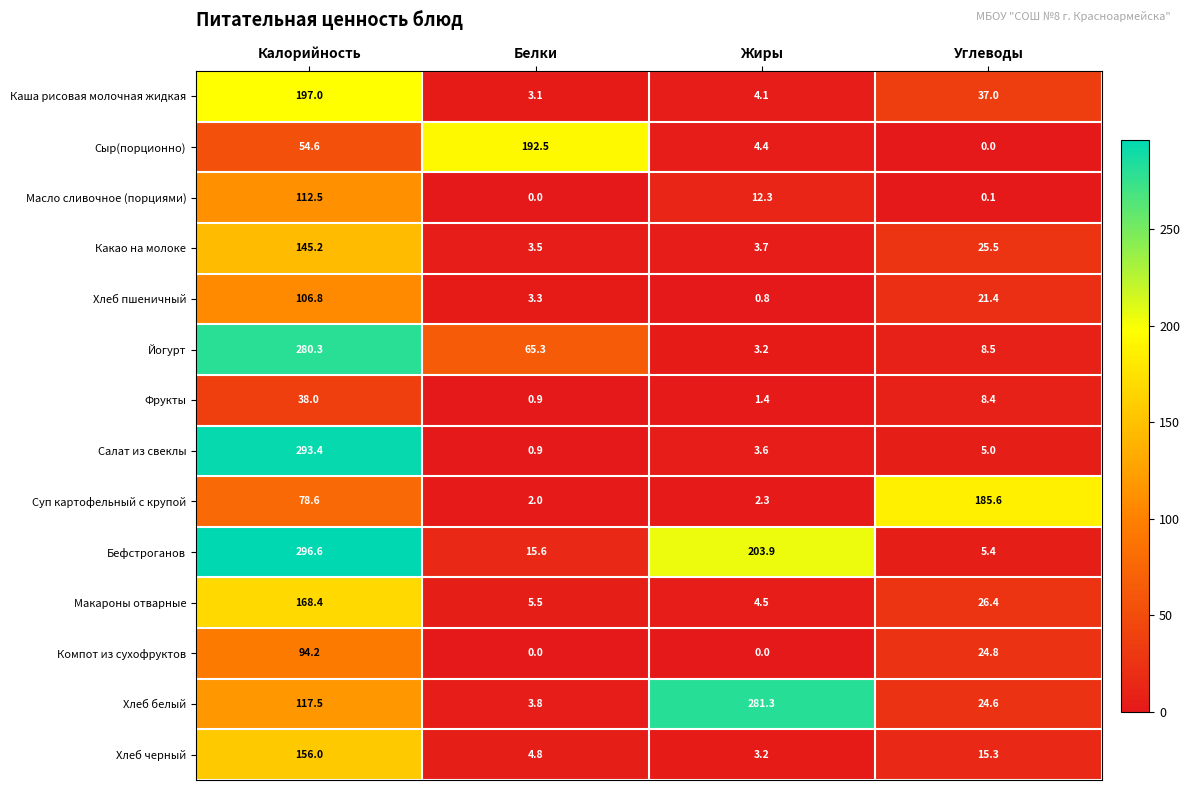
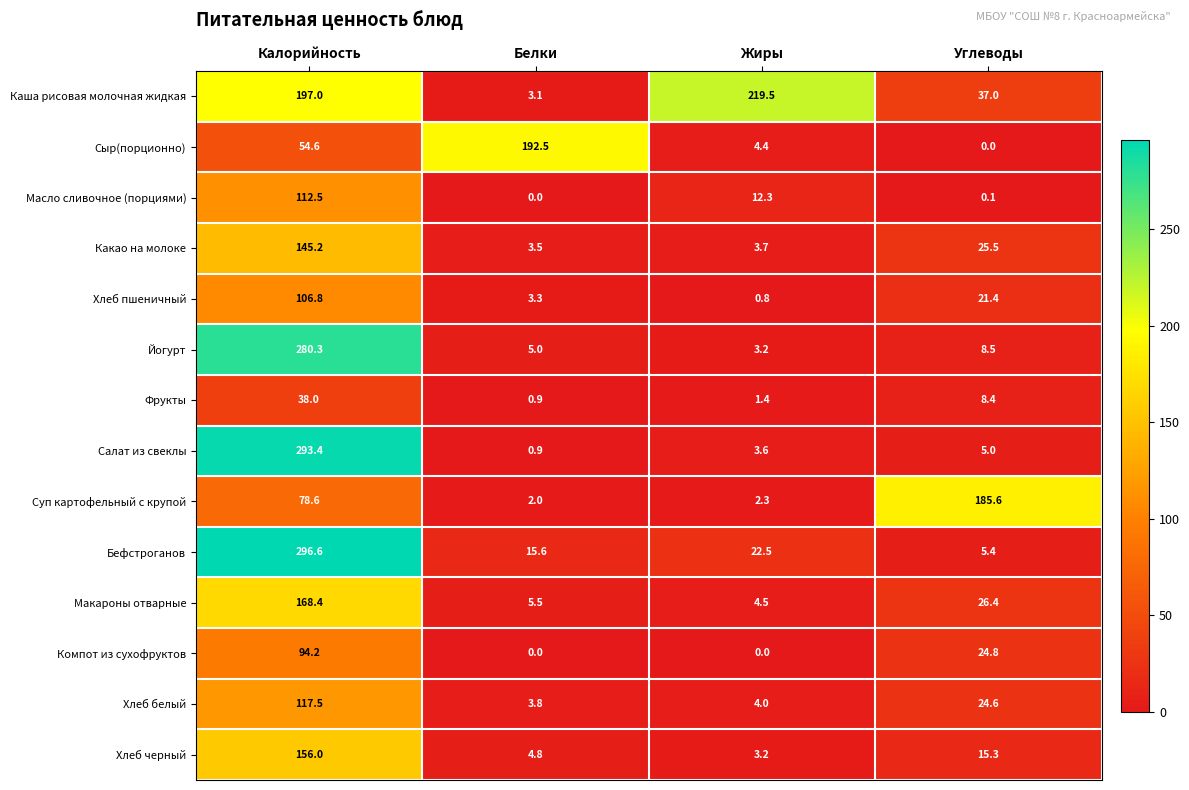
  {
    "Каша рисовая молочная жидкая": {
      "Калорийность": 197.0,
      "Белки": 3.1,
-     "Жиры": 4.1,
+     "Жиры": 219.5,
      "Углеводы": 37.0
    },
    "Сыр(порционно)": {
      "Калорийность": 54.6,
      "Белки": 192.5,
      "Жиры": 4.4,
      "Углеводы": 0.0
    },
    "Масло сливочное (порциями)": {
      "Калорийность": 112.5,
      "Белки": 0.0,
      "Жиры": 12.3,
      "Углеводы": 0.1
    },
    "Какао на молоке": {
      "Калорийность": 145.2,
      "Белки": 3.5,
      "Жиры": 3.7,
      "Углеводы": 25.5
    },
    "Хлеб пшеничный": {
      "Калорийность": 106.8,
      "Белки": 3.3,
      "Жиры": 0.8,
      "Углеводы": 21.4
    },
    "Йогурт": {
      "Калорийность": 280.3,
-     "Белки": 65.3,
+     "Белки": 5.0,
      "Жиры": 3.2,
      "Углеводы": 8.5
    },
    "Фрукты": {
      "Калорийность": 38.0,
      "Белки": 0.9,
      "Жиры": 1.4,
      "Углеводы": 8.4
    },
    "Салат из свеклы": {
      "Калорийность": 293.4,
      "Белки": 0.9,
      "Жиры": 3.6,
      "Углеводы": 5.0
    },
    "Суп картофельный с крупой": {
      "Калорийность": 78.6,
      "Белки": 2.0,
      "Жиры": 2.3,
      "Углеводы": 185.6
    },
    "Бефстроганов": {
      "Калорийность": 296.6,
      "Белки": 15.6,
-     "Жиры": 203.9,
+     "Жиры": 22.5,
      "Углеводы": 5.4
    },
    "Макароны отварные": {
      "Калорийность": 168.4,
      "Белки": 5.5,
      "Жиры": 4.5,
      "Углеводы": 26.4
    },
    "Компот из сухофруктов": {
      "Калорийность": 94.2,
      "Белки": 0.0,
      "Жиры": 0.0,
      "Углеводы": 24.8
    },
    "Хлеб белый": {
      "Калорийность": 117.5,
      "Белки": 3.8,
-     "Жиры": 281.3,
+     "Жиры": 4.0,
      "Углеводы": 24.6
    },
    "Хлеб черный": {
      "Калорийность": 156.0,
      "Белки": 4.8,
      "Жиры": 3.2,
      "Углеводы": 15.3
    }
  }
